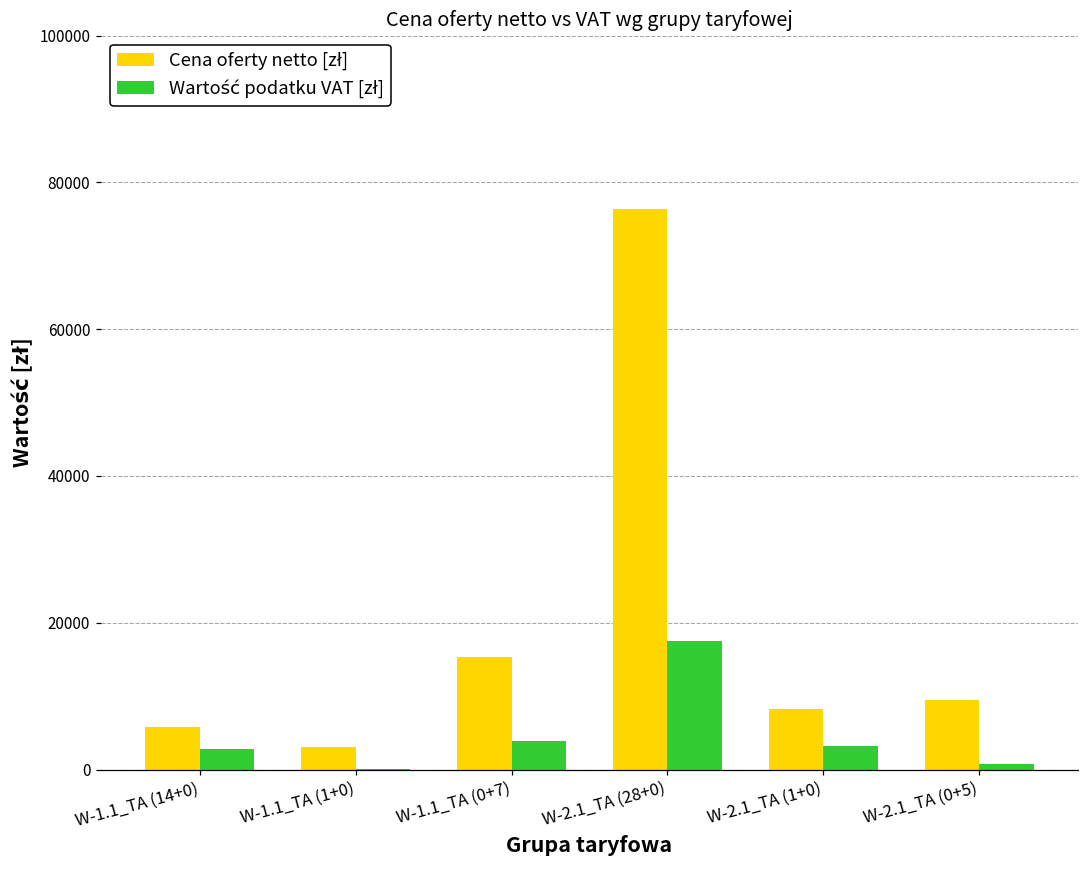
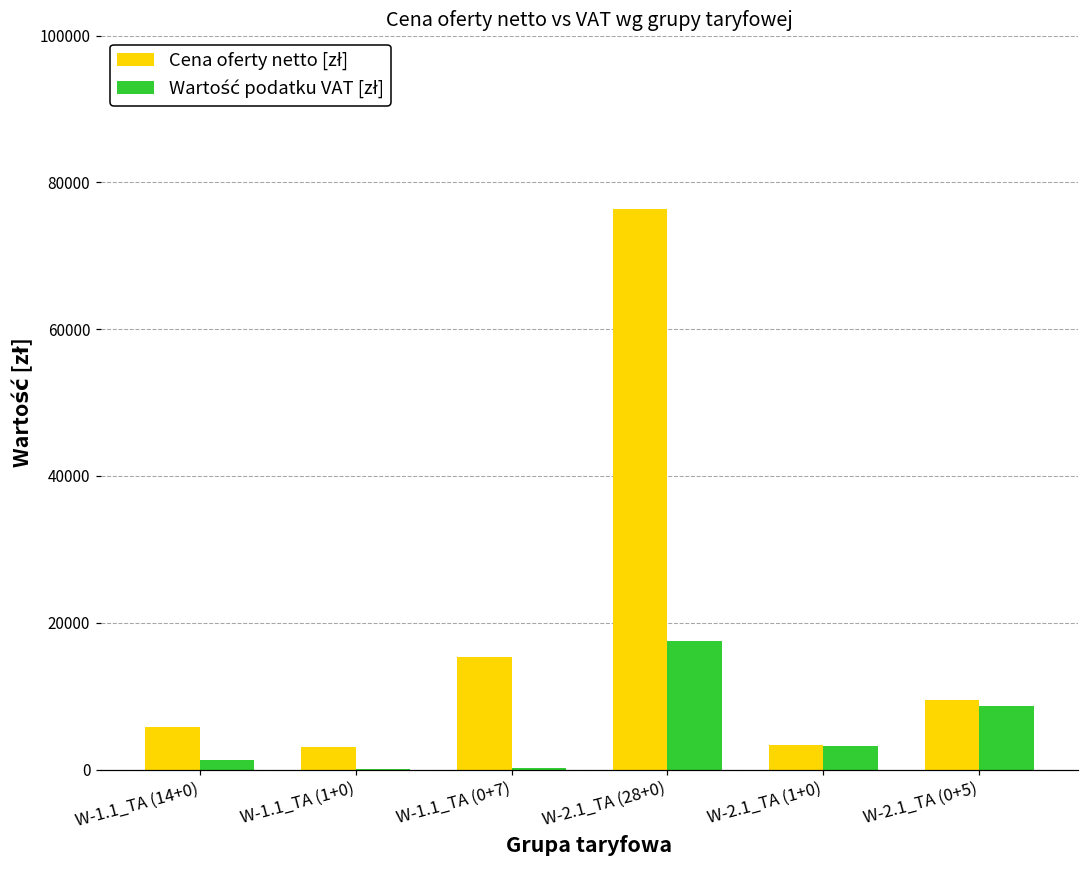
  {
    "Cena oferty netto [zł]": {
      "W-1.1_TA (14+0)": 6000,
      "W-1.1_TA (1+0)": 3000,
      "W-1.1_TA (0+7)": 15000,
      "W-2.1_TA (28+0)": 76000,
-     "W-2.1_TA (1+0)": 8000,
+     "W-2.1_TA (1+0)": 3000,
      "W-2.1_TA (0+5)": 9000
    },
    "Wartość podatku VAT [zł]": {
-     "W-1.1_TA (14+0)": 3000,
-     "W-1.1_TA (0+7)": 4000,
+     "W-1.1_TA (14+0)": 1000,
+     "W-1.1_TA (0+7)": 0,
      "W-2.1_TA (28+0)": 18000,
      "W-2.1_TA (1+0)": 3000,
-     "W-2.1_TA (0+5)": 1000
+     "W-2.1_TA (0+5)": 9000
    }
  }
